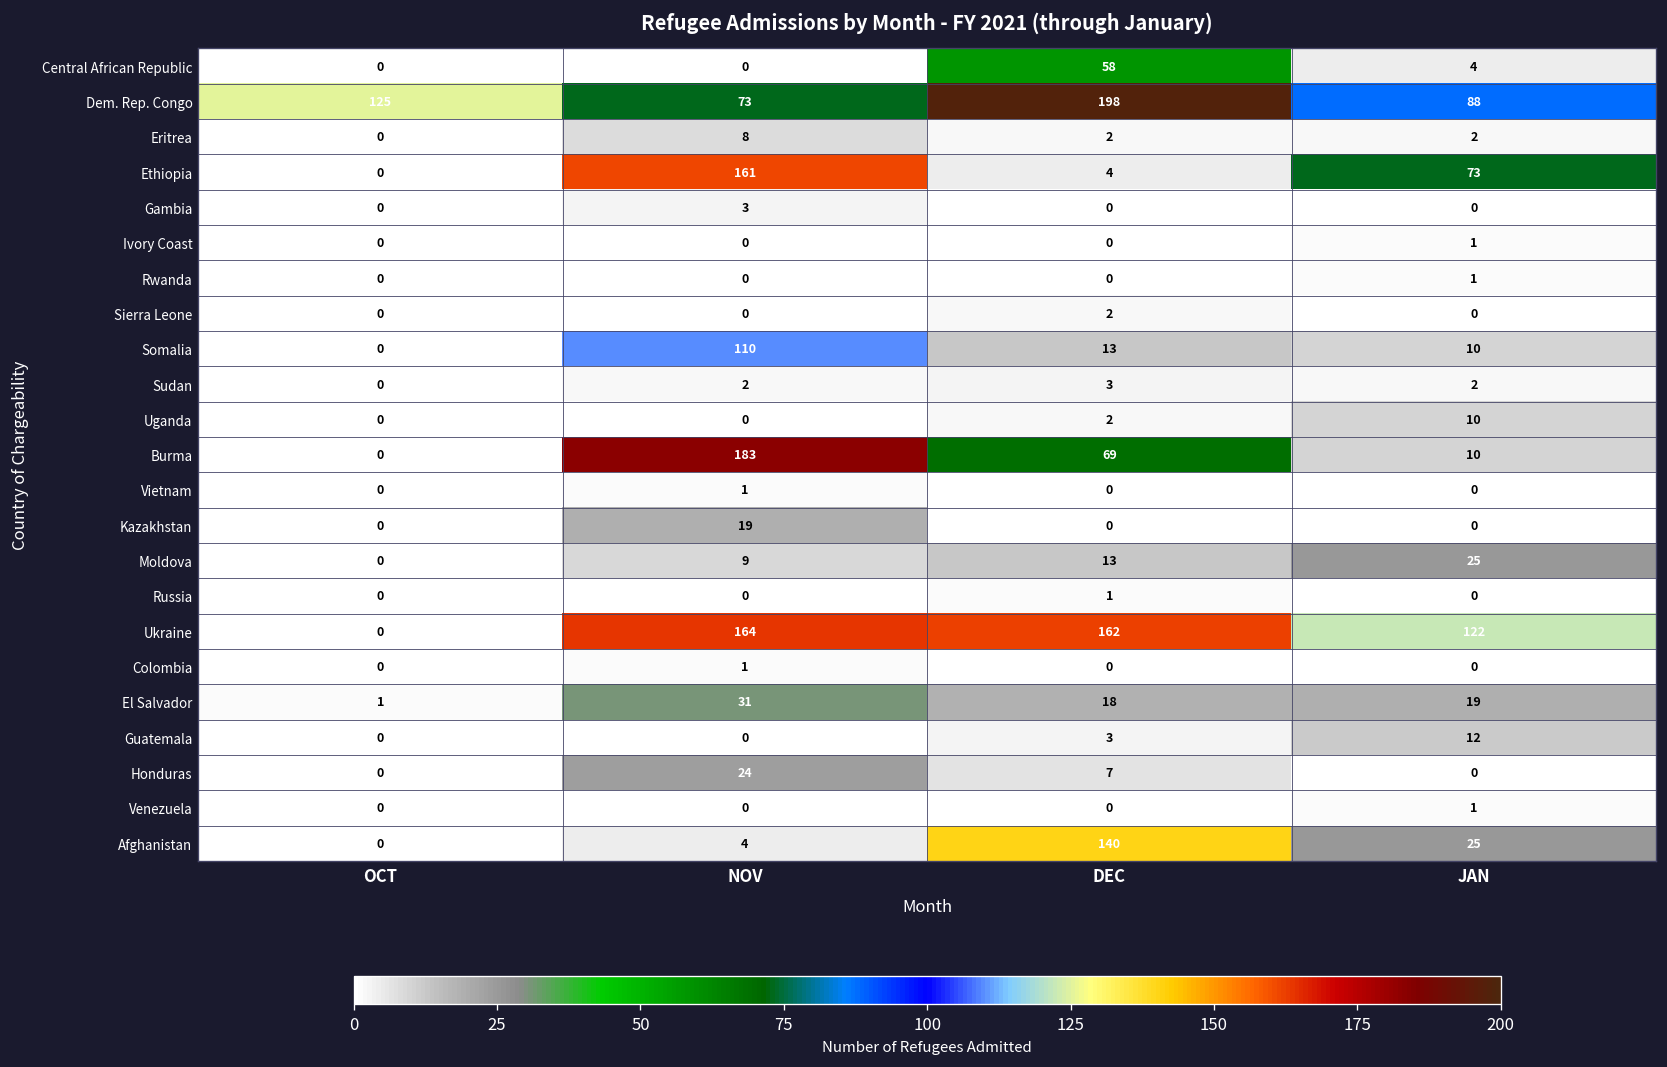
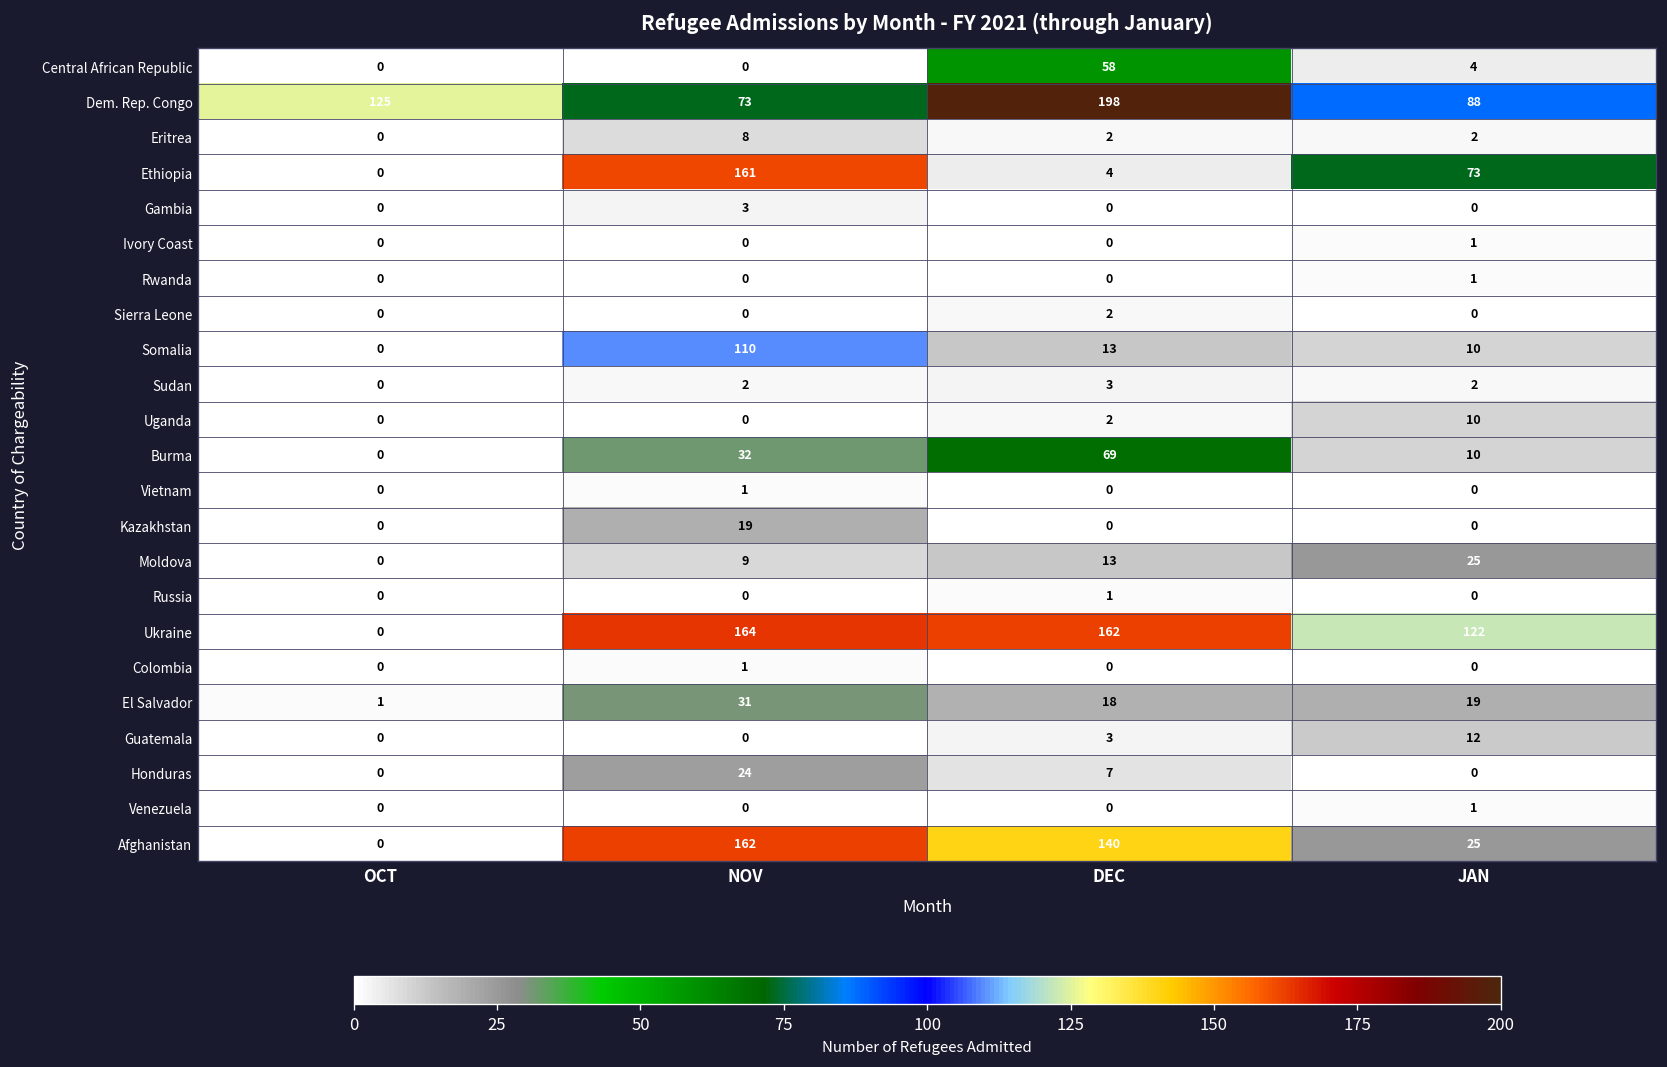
  {
    "Central African Republic": {
      "OCT": 0,
      "NOV": 0,
      "DEC": 58,
      "JAN": 4
    },
    "Dem. Rep. Congo": {
      "OCT": 125,
      "NOV": 73,
      "DEC": 198,
      "JAN": 88
    },
    "Eritrea": {
      "OCT": 0,
      "NOV": 8,
      "DEC": 2,
      "JAN": 2
    },
    "Ethiopia": {
      "OCT": 0,
      "NOV": 161,
      "DEC": 4,
      "JAN": 73
    },
    "Gambia": {
      "OCT": 0,
      "NOV": 3,
      "DEC": 0,
      "JAN": 0
    },
    "Ivory Coast": {
      "OCT": 0,
      "NOV": 0,
      "DEC": 0,
      "JAN": 1
    },
    "Rwanda": {
      "OCT": 0,
      "NOV": 0,
      "DEC": 0,
      "JAN": 1
    },
    "Sierra Leone": {
      "OCT": 0,
      "NOV": 0,
      "DEC": 2,
      "JAN": 0
    },
    "Somalia": {
      "OCT": 0,
      "NOV": 110,
      "DEC": 13,
      "JAN": 10
    },
    "Sudan": {
      "OCT": 0,
      "NOV": 2,
      "DEC": 3,
      "JAN": 2
    },
    "Uganda": {
      "OCT": 0,
      "NOV": 0,
      "DEC": 2,
      "JAN": 10
    },
    "Burma": {
      "OCT": 0,
-     "NOV": 183,
+     "NOV": 32,
      "DEC": 69,
      "JAN": 10
    },
    "Vietnam": {
      "OCT": 0,
      "NOV": 1,
      "DEC": 0,
      "JAN": 0
    },
    "Kazakhstan": {
      "OCT": 0,
      "NOV": 19,
      "DEC": 0,
      "JAN": 0
    },
    "Moldova": {
      "OCT": 0,
      "NOV": 9,
      "DEC": 13,
      "JAN": 25
    },
    "Russia": {
      "OCT": 0,
      "NOV": 0,
      "DEC": 1,
      "JAN": 0
    },
    "Ukraine": {
      "OCT": 0,
      "NOV": 164,
      "DEC": 162,
      "JAN": 122
    },
    "Colombia": {
      "OCT": 0,
      "NOV": 1,
      "DEC": 0,
      "JAN": 0
    },
    "El Salvador": {
      "OCT": 1,
      "NOV": 31,
      "DEC": 18,
      "JAN": 19
    },
    "Guatemala": {
      "OCT": 0,
      "NOV": 0,
      "DEC": 3,
      "JAN": 12
    },
    "Honduras": {
      "OCT": 0,
      "NOV": 24,
      "DEC": 7,
      "JAN": 0
    },
    "Venezuela": {
      "OCT": 0,
      "NOV": 0,
      "DEC": 0,
      "JAN": 1
    },
    "Afghanistan": {
      "OCT": 0,
-     "NOV": 4,
+     "NOV": 162,
      "DEC": 140,
      "JAN": 25
    }
  }
